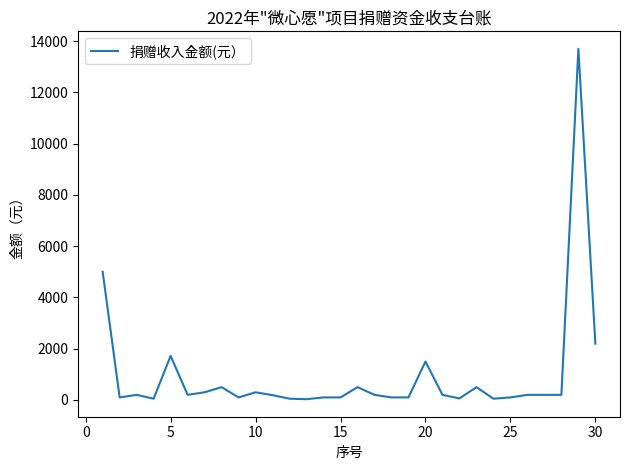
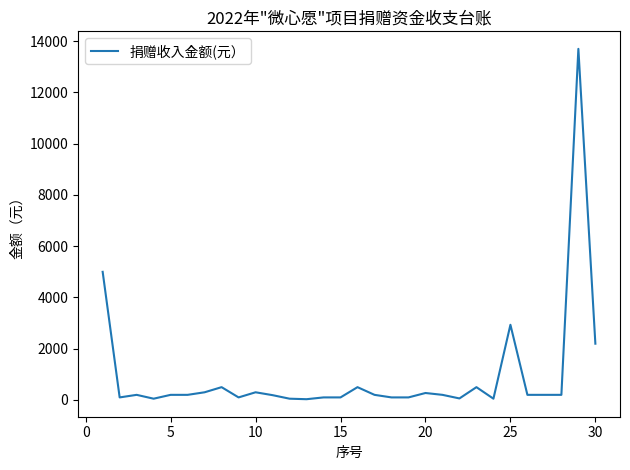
  {
-   "5": 1700,
+   "5": 200,
    "10": 300,
    "15": 100,
-   "20": 1500,
-   "25": 100,
+   "20": 300,
+   "25": 2900,
    "30": 2200
  }
